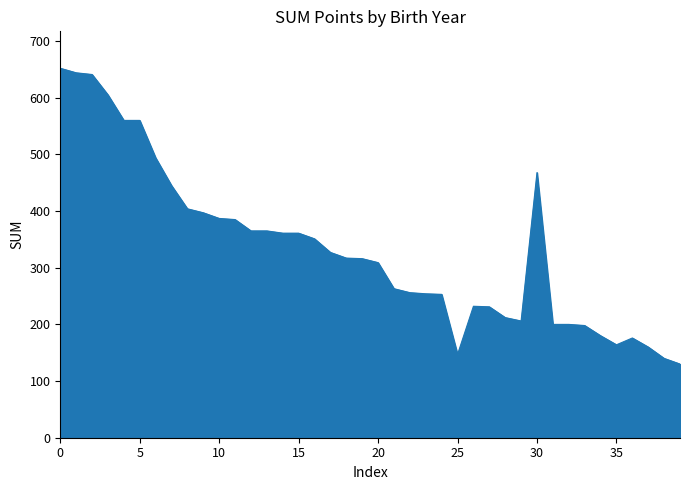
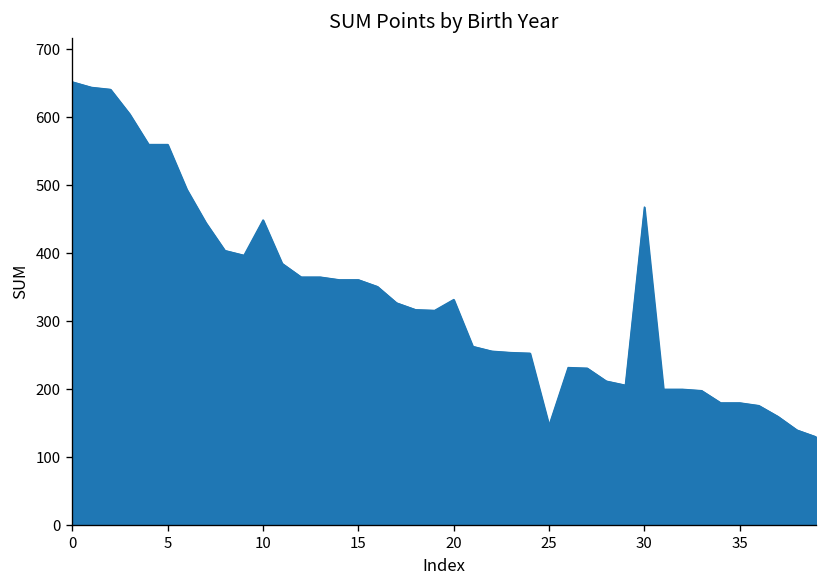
  {
    "0": 650,
    "5": 560,
-   "10": 390,
+   "10": 450,
    "15": 360,
-   "20": 310,
+   "20": 330,
    "25": 150,
    "30": 470,
-   "35": 160
+   "35": 180
  }
